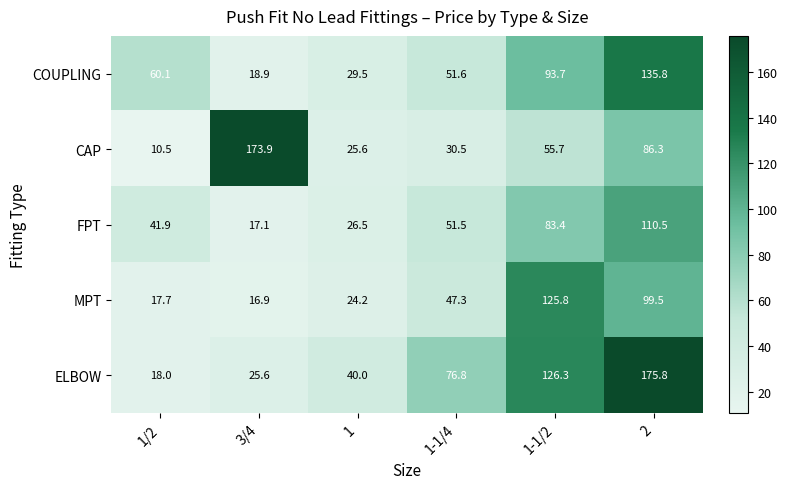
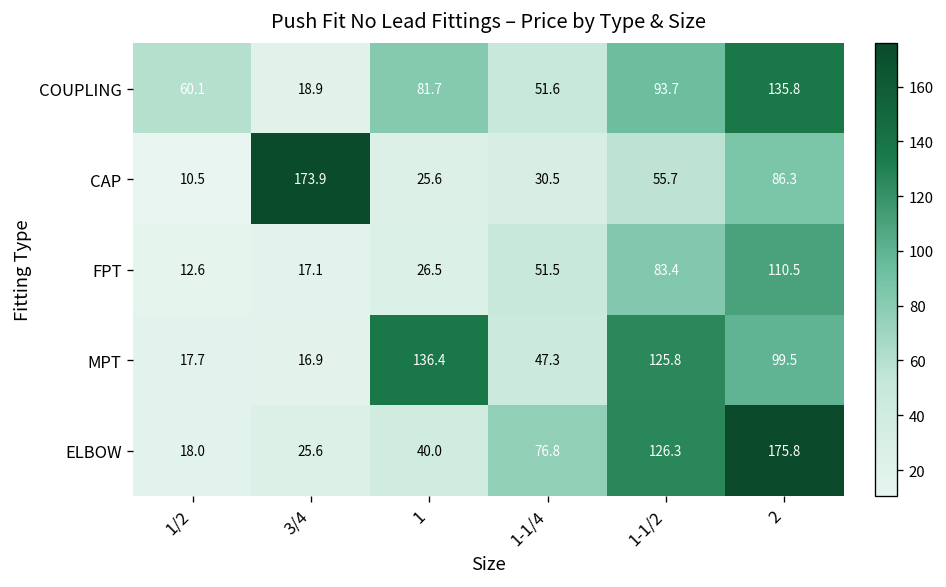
  {
    "COUPLING": {
      "1/2": 60.1,
      "3/4": 18.9,
-     "1": 29.5,
+     "1": 81.7,
      "1-1/4": 51.6,
      "1-1/2": 93.7,
      "2": 135.8
    },
    "CAP": {
      "1/2": 10.5,
      "3/4": 173.9,
      "1": 25.6,
      "1-1/4": 30.5,
      "1-1/2": 55.7,
      "2": 86.3
    },
    "FPT": {
-     "1/2": 41.9,
+     "1/2": 12.6,
      "3/4": 17.1,
      "1": 26.5,
      "1-1/4": 51.5,
      "1-1/2": 83.4,
      "2": 110.5
    },
    "MPT": {
      "1/2": 17.7,
      "3/4": 16.9,
-     "1": 24.2,
+     "1": 136.4,
      "1-1/4": 47.3,
      "1-1/2": 125.8,
      "2": 99.5
    },
    "ELBOW": {
      "1/2": 18.0,
      "3/4": 25.6,
      "1": 40.0,
      "1-1/4": 76.8,
      "1-1/2": 126.3,
      "2": 175.8
    }
  }
